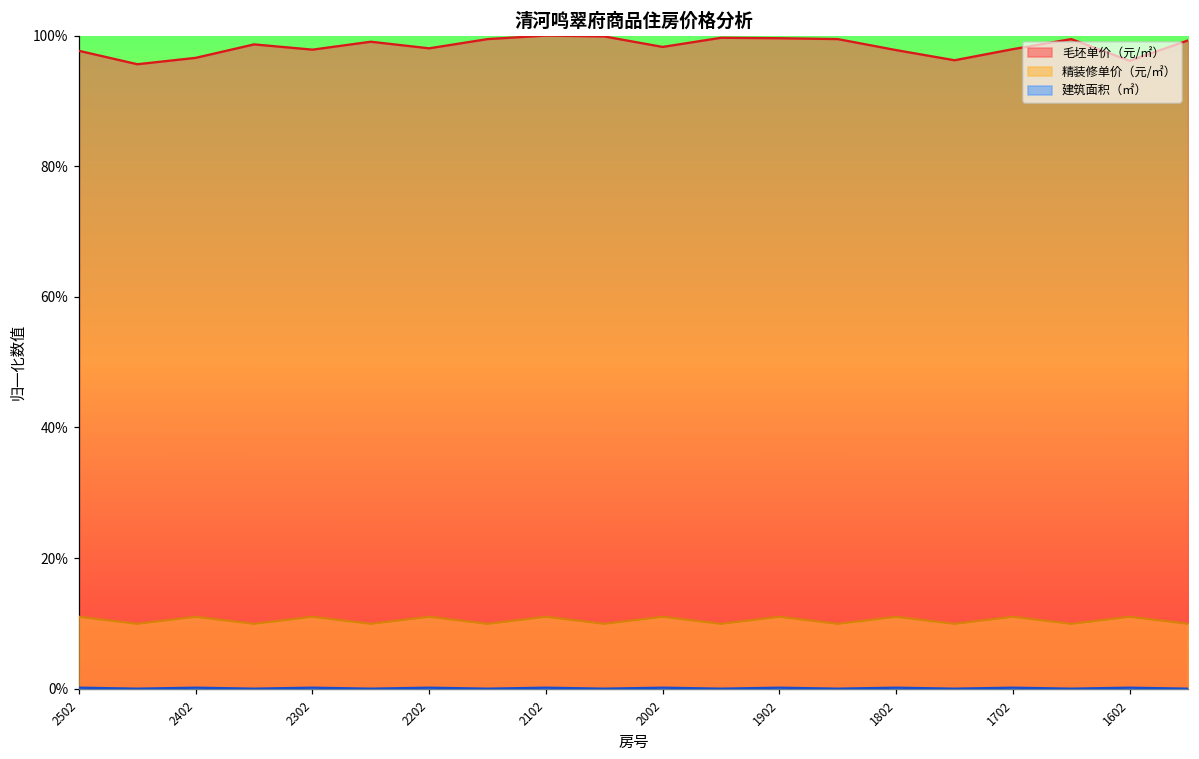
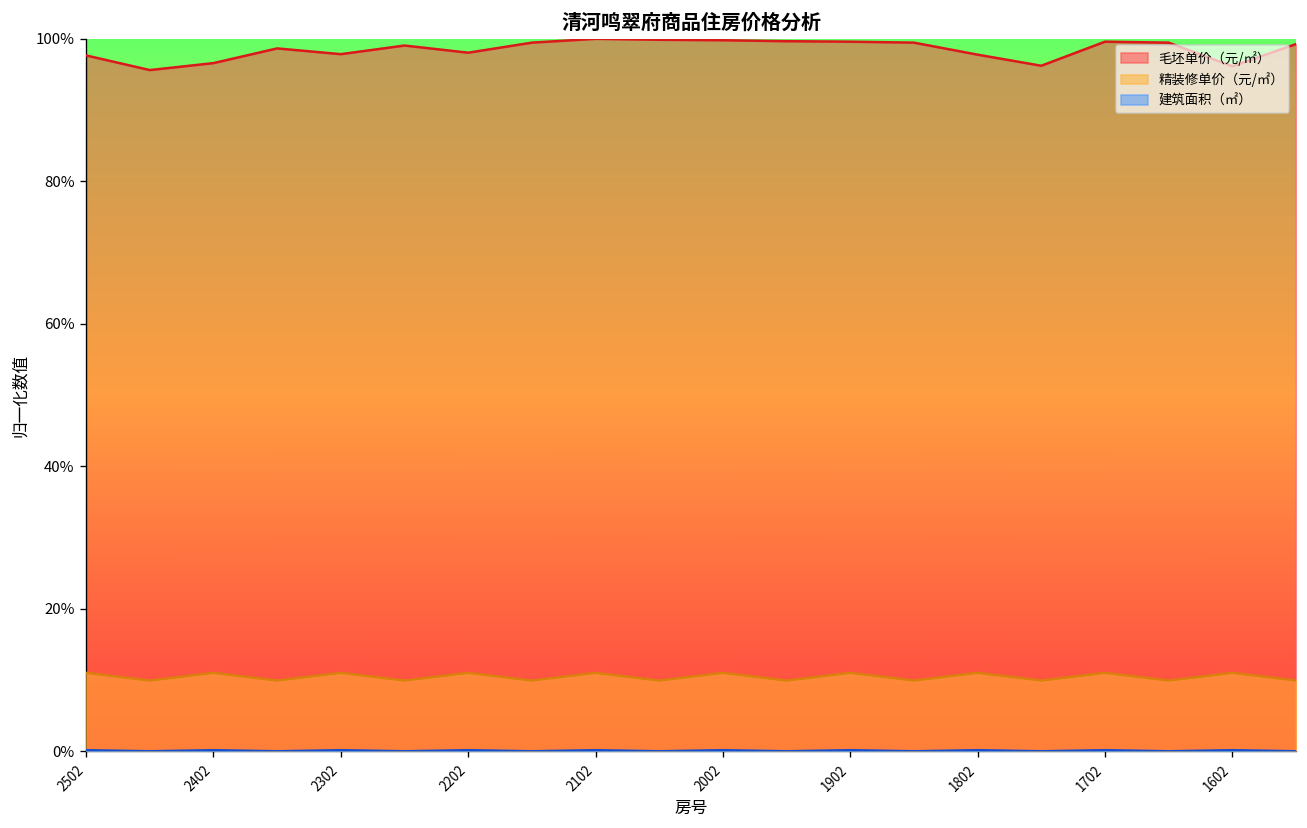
  {
    "毛坯单价（元/㎡）": {
      "2502": "98%",
      "2402": "97%",
      "2302": "98%",
      "2202": "98%",
      "2102": "100%",
-     "2002": "98%",
+     "2002": "100%",
      "1902": "100%",
      "1802": "98%",
-     "1702": "98%"
+     "1702": "100%"
    },
    "精装修单价（元/㎡）": {
      "2502": "11%",
      "2402": "11%",
      "2302": "11%",
      "2202": "11%",
      "2102": "11%",
      "2002": "11%",
      "1902": "11%",
      "1802": "11%",
      "1702": "11%",
      "1602": "11%"
    },
    "建筑面积（㎡）": {
      "2502": "0%",
      "2402": "0%",
      "2302": "0%",
      "2202": "0%",
      "2102": "0%",
      "2002": "0%",
      "1902": "0%",
      "1802": "0%",
      "1702": "0%",
      "1602": "0%"
    }
  }
